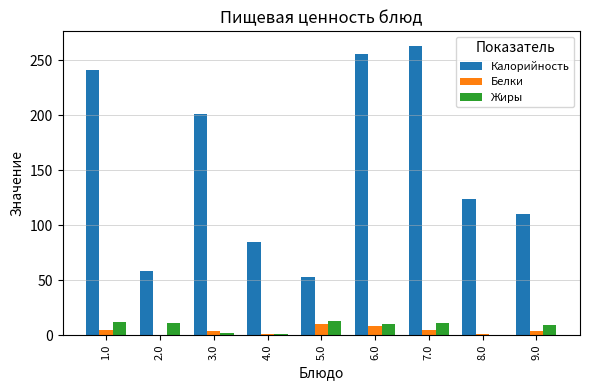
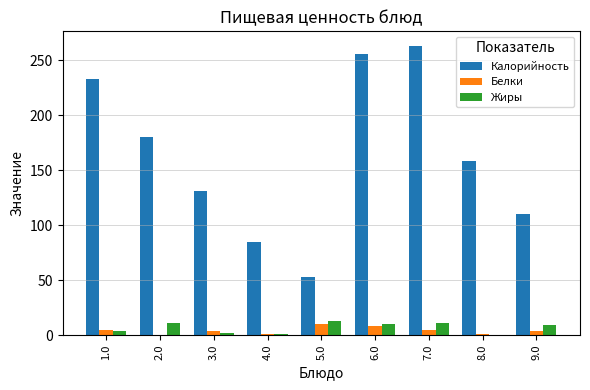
  {
    "Калорийность": {
-     "1.0": 241,
-     "2.0": 58,
-     "3.0": 201,
+     "1.0": 233,
+     "2.0": 180,
+     "3.0": 131,
      "4.0": 85,
      "5.0": 53,
      "6.0": 256,
      "7.0": 263,
-     "8.0": 124,
+     "8.0": 158,
      "9.0": 110
    },
    "Белки": {
      "1.0": 5,
      "2.0": 0,
      "3.0": 4,
      "5.0": 10,
      "6.0": 8,
      "7.0": 5,
      "9.0": 4
    },
    "Жиры": {
-     "1.0": 12,
+     "1.0": 4,
      "2.0": 11,
      "5.0": 13,
      "6.0": 10,
      "7.0": 11,
      "8.0": 0,
      "9.0": 9
    }
  }
